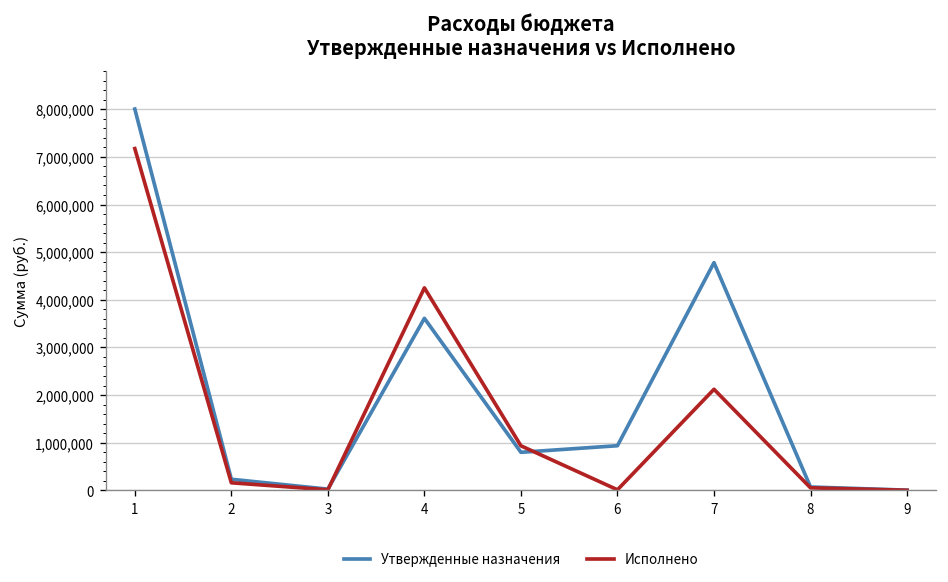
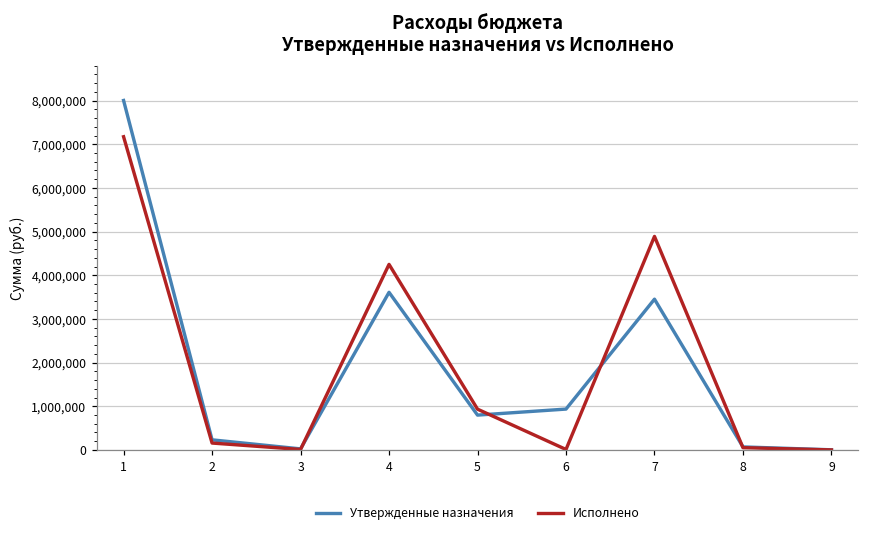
  {
    "Утвержденные назначения": {
      "1": "8,000,000",
      "2": "200,000",
      "4": "3,600,000",
      "5": "800,000",
      "6": "900,000",
-     "7": "4,800,000"
+     "7": "3,500,000"
    },
    "Исполнено": {
      "1": "7,200,000",
      "2": "200,000",
      "4": "4,200,000",
      "5": "900,000",
      "6": "0",
-     "7": "2,100,000"
+     "7": "4,900,000"
    }
  }
